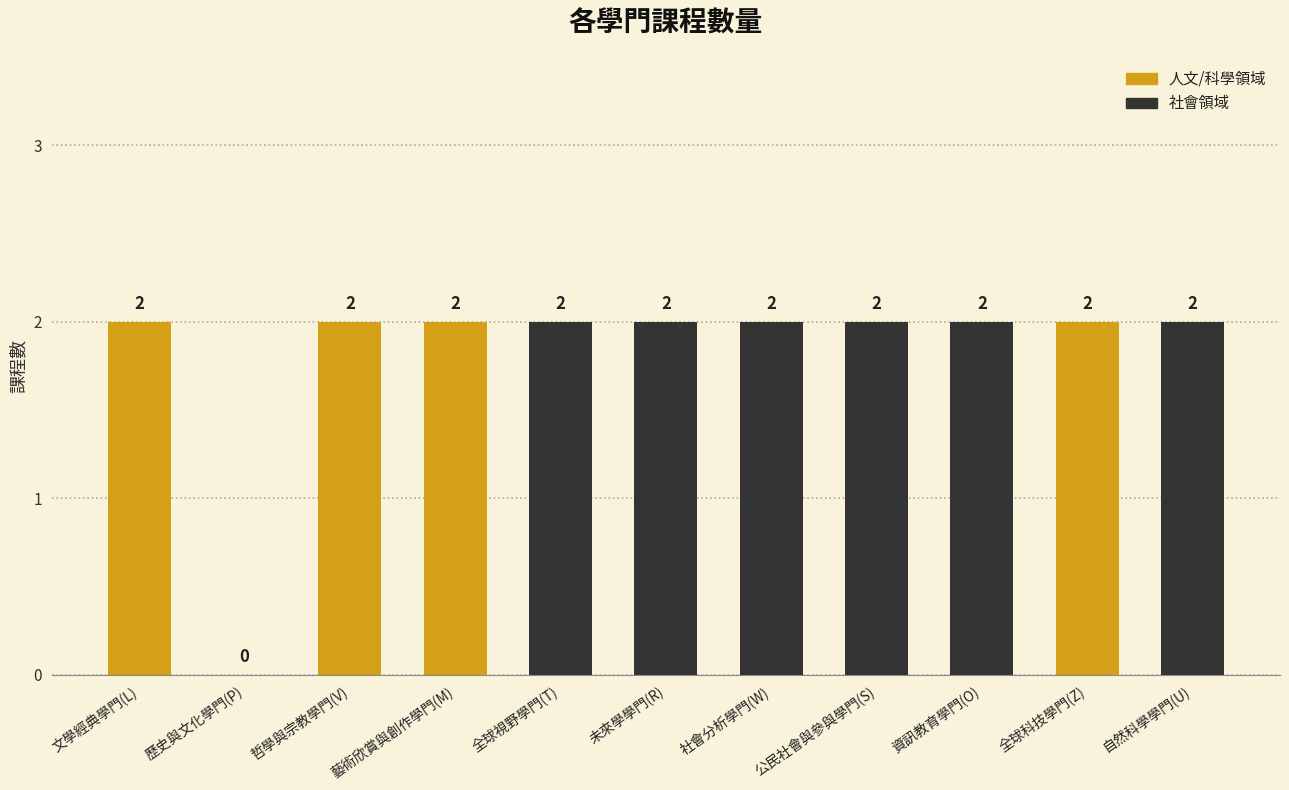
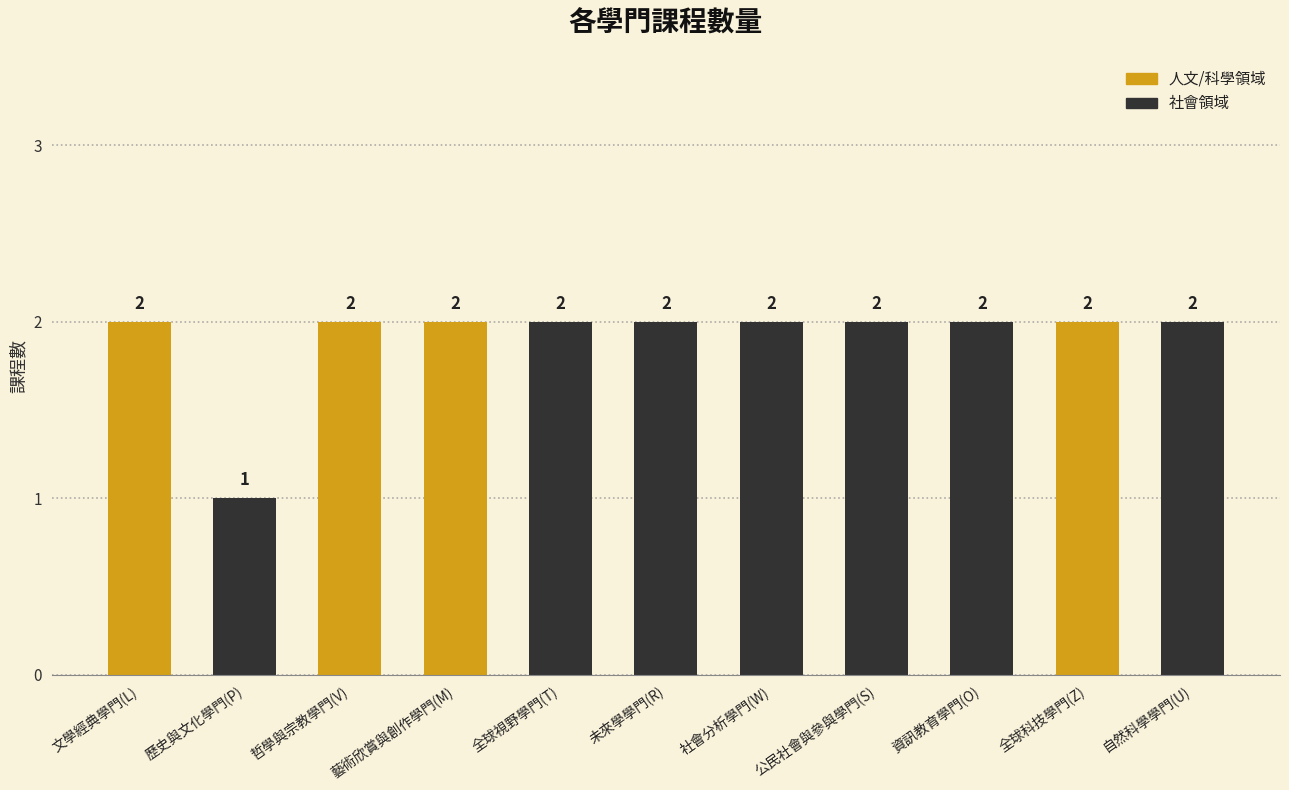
  {
    "文學經典學門(L)": 2,
-   "歷史與文化學門(P)": 0,
+   "歷史與文化學門(P)": 1,
    "哲學與宗教學門(V)": 2,
    "藝術欣賞與創作學門(M)": 2,
    "全球視野學門(T)": 2,
    "未來學學門(R)": 2,
    "社會分析學門(W)": 2,
    "公民社會與參與學門(S)": 2,
    "資訊教育學門(O)": 2,
    "全球科技學門(Z)": 2,
    "自然科學學門(U)": 2
  }
